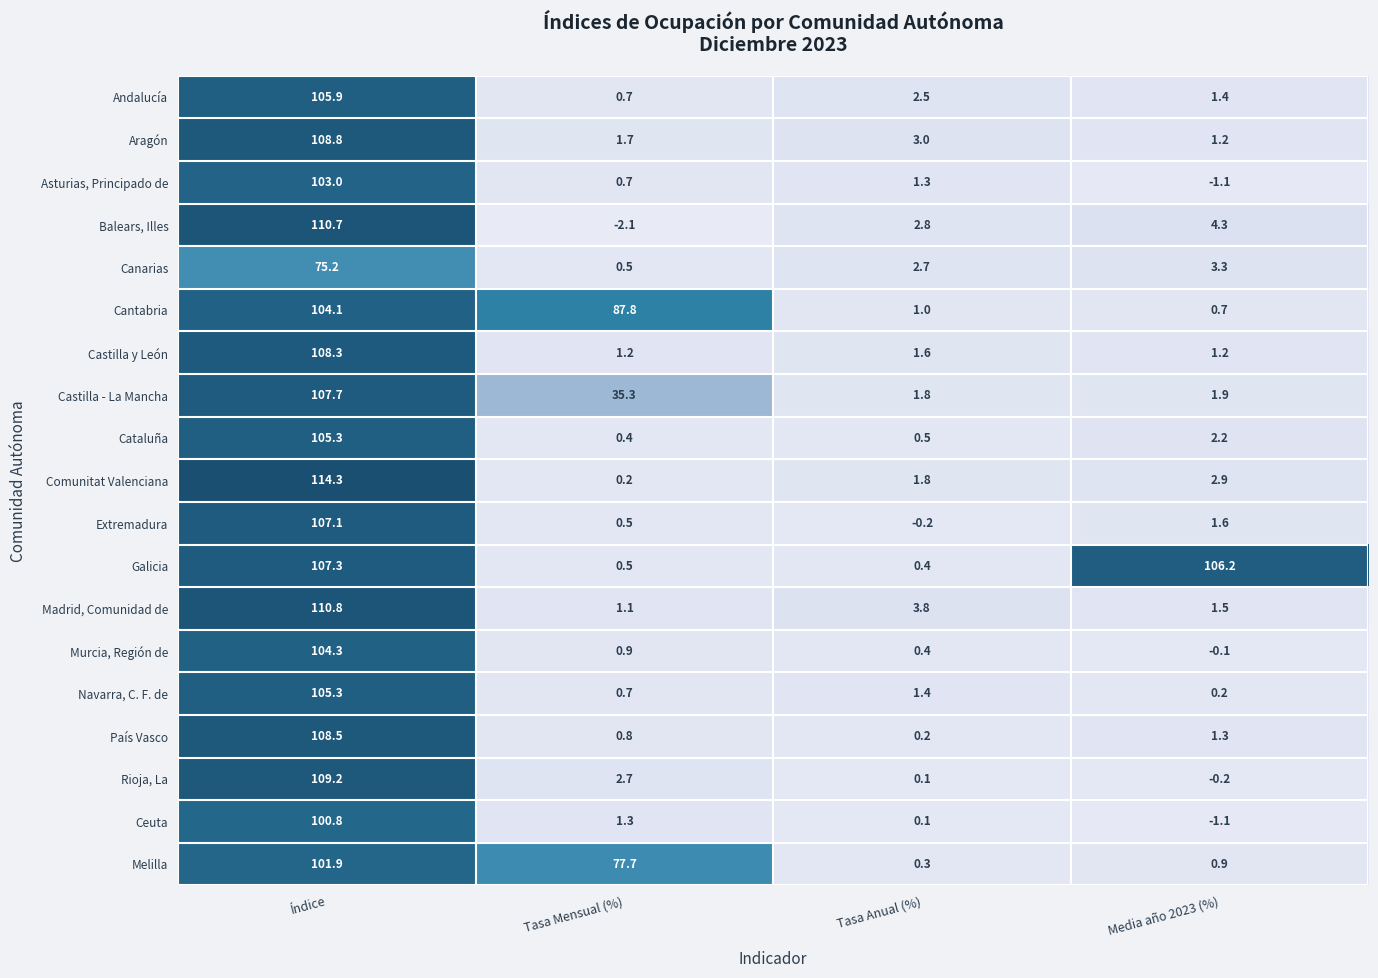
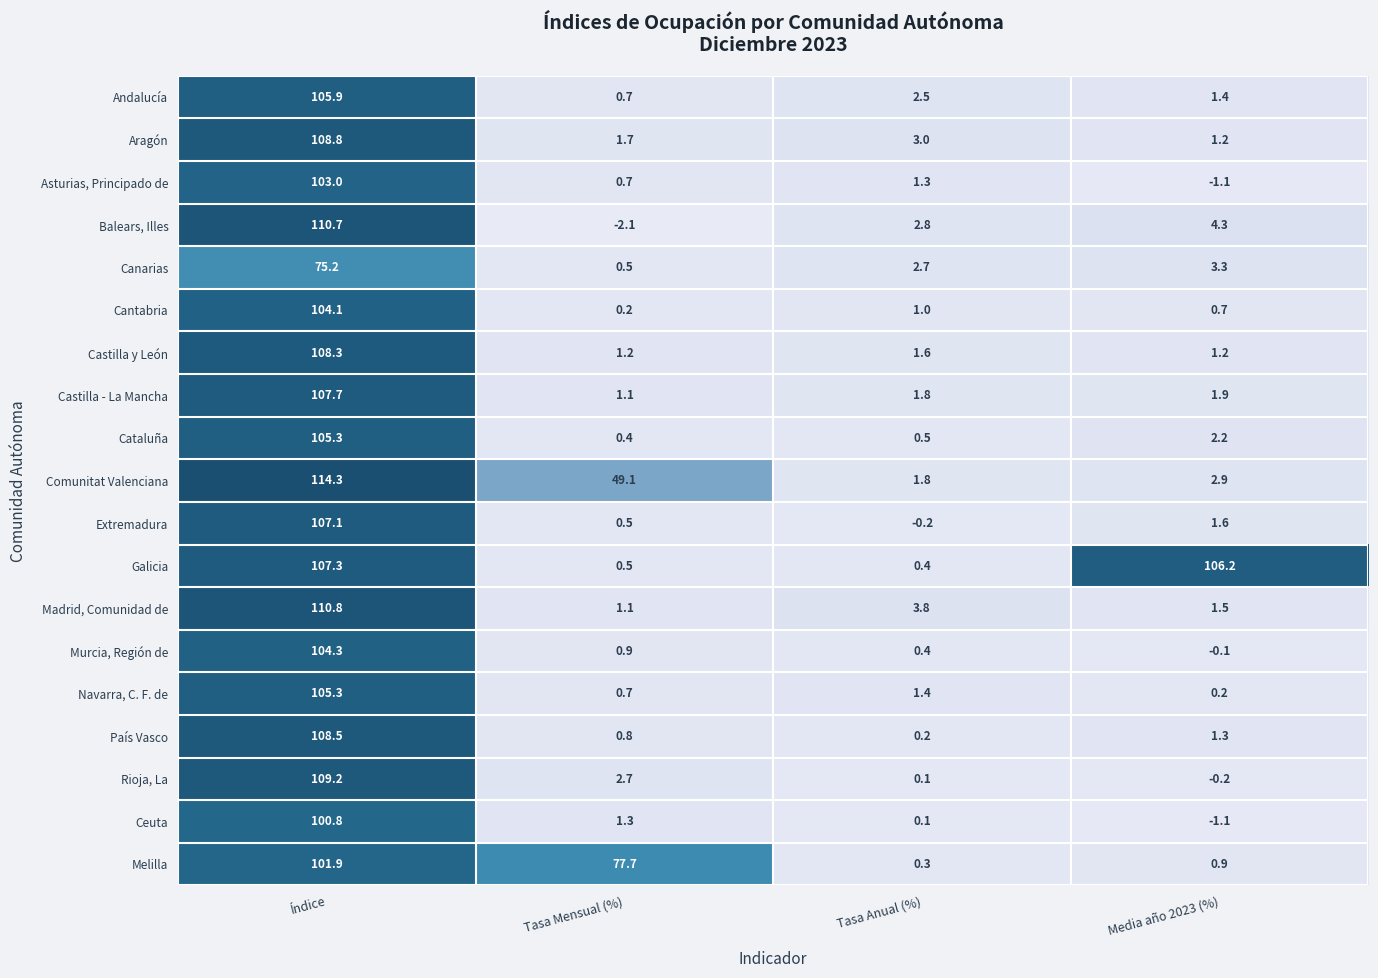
  {
    "Andalucía": {
      "Índice": 105.9,
      "Tasa Mensual (%)": 0.7,
      "Tasa Anual (%)": 2.5,
      "Media año 2023 (%)": 1.4
    },
    "Aragón": {
      "Índice": 108.8,
      "Tasa Mensual (%)": 1.7,
      "Tasa Anual (%)": 3.0,
      "Media año 2023 (%)": 1.2
    },
    "Asturias, Principado de": {
      "Índice": 103.0,
      "Tasa Mensual (%)": 0.7,
      "Tasa Anual (%)": 1.3,
      "Media año 2023 (%)": -1.1
    },
    "Balears, Illes": {
      "Índice": 110.7,
      "Tasa Mensual (%)": -2.1,
      "Tasa Anual (%)": 2.8,
      "Media año 2023 (%)": 4.3
    },
    "Canarias": {
      "Índice": 75.2,
      "Tasa Mensual (%)": 0.5,
      "Tasa Anual (%)": 2.7,
      "Media año 2023 (%)": 3.3
    },
    "Cantabria": {
      "Índice": 104.1,
-     "Tasa Mensual (%)": 87.8,
+     "Tasa Mensual (%)": 0.2,
      "Tasa Anual (%)": 1.0,
      "Media año 2023 (%)": 0.7
    },
    "Castilla y León": {
      "Índice": 108.3,
      "Tasa Mensual (%)": 1.2,
      "Tasa Anual (%)": 1.6,
      "Media año 2023 (%)": 1.2
    },
    "Castilla - La Mancha": {
      "Índice": 107.7,
-     "Tasa Mensual (%)": 35.3,
+     "Tasa Mensual (%)": 1.1,
      "Tasa Anual (%)": 1.8,
      "Media año 2023 (%)": 1.9
    },
    "Cataluña": {
      "Índice": 105.3,
      "Tasa Mensual (%)": 0.4,
      "Tasa Anual (%)": 0.5,
      "Media año 2023 (%)": 2.2
    },
    "Comunitat Valenciana": {
      "Índice": 114.3,
-     "Tasa Mensual (%)": 0.2,
+     "Tasa Mensual (%)": 49.1,
      "Tasa Anual (%)": 1.8,
      "Media año 2023 (%)": 2.9
    },
    "Extremadura": {
      "Índice": 107.1,
      "Tasa Mensual (%)": 0.5,
      "Tasa Anual (%)": -0.2,
      "Media año 2023 (%)": 1.6
    },
    "Galicia": {
      "Índice": 107.3,
      "Tasa Mensual (%)": 0.5,
      "Tasa Anual (%)": 0.4,
      "Media año 2023 (%)": 106.2
    },
    "Madrid, Comunidad de": {
      "Índice": 110.8,
      "Tasa Mensual (%)": 1.1,
      "Tasa Anual (%)": 3.8,
      "Media año 2023 (%)": 1.5
    },
    "Murcia, Región de": {
      "Índice": 104.3,
      "Tasa Mensual (%)": 0.9,
      "Tasa Anual (%)": 0.4,
      "Media año 2023 (%)": -0.1
    },
    "Navarra, C. F. de": {
      "Índice": 105.3,
      "Tasa Mensual (%)": 0.7,
      "Tasa Anual (%)": 1.4,
      "Media año 2023 (%)": 0.2
    },
    "País Vasco": {
      "Índice": 108.5,
      "Tasa Mensual (%)": 0.8,
      "Tasa Anual (%)": 0.2,
      "Media año 2023 (%)": 1.3
    },
    "Rioja, La": {
      "Índice": 109.2,
      "Tasa Mensual (%)": 2.7,
      "Tasa Anual (%)": 0.1,
      "Media año 2023 (%)": -0.2
    },
    "Ceuta": {
      "Índice": 100.8,
      "Tasa Mensual (%)": 1.3,
      "Tasa Anual (%)": 0.1,
      "Media año 2023 (%)": -1.1
    },
    "Melilla": {
      "Índice": 101.9,
      "Tasa Mensual (%)": 77.7,
      "Tasa Anual (%)": 0.3,
      "Media año 2023 (%)": 0.9
    }
  }
